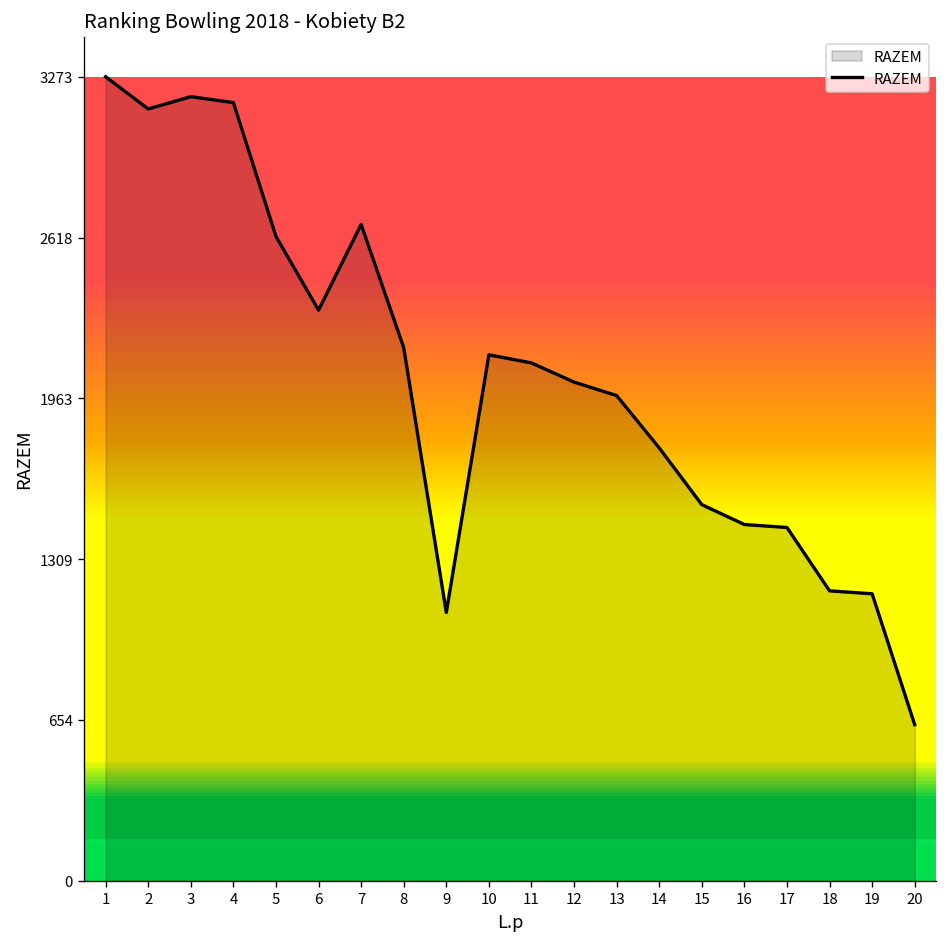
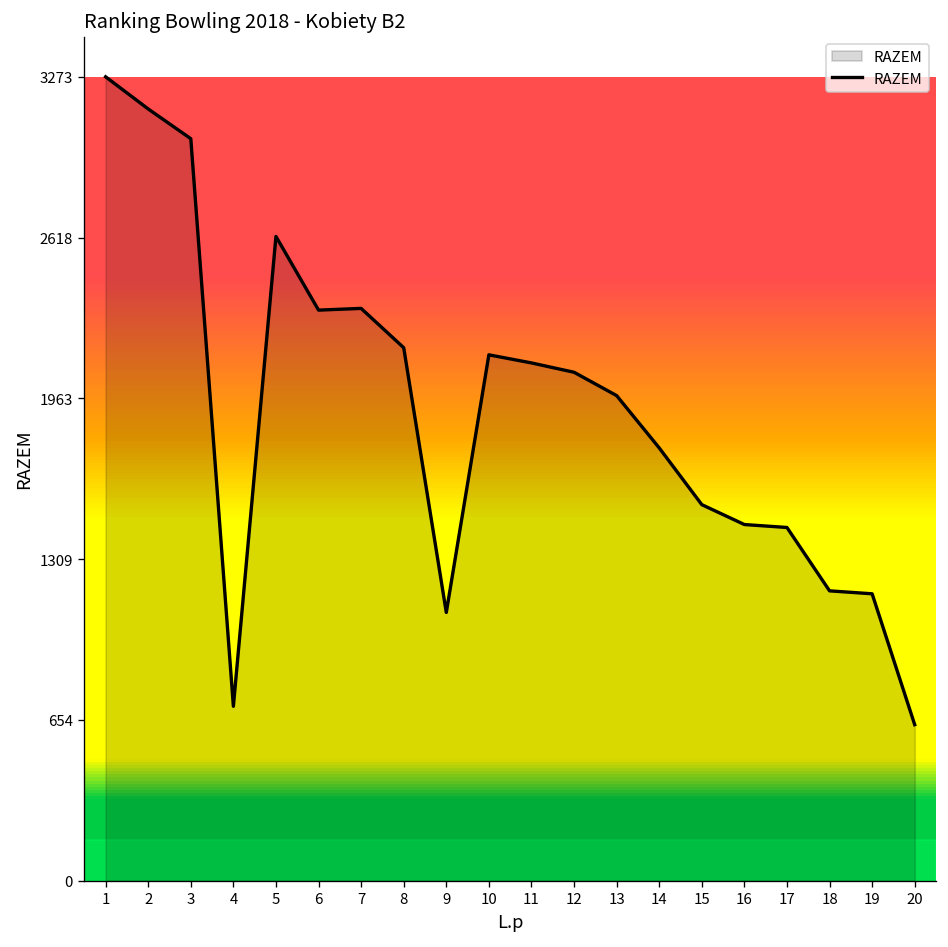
  {
    "1": 3270,
    "2": 3140,
-   "3": 3190,
-   "4": 3170,
+   "3": 3020,
+   "4": 710,
    "5": 2620,
    "6": 2320,
-   "7": 2670,
+   "7": 2330,
    "8": 2170,
    "9": 1090,
    "10": 2140,
    "11": 2110,
-   "12": 2030,
+   "12": 2070,
    "13": 1980,
    "14": 1760,
    "15": 1530,
    "16": 1450,
    "17": 1440,
    "18": 1180,
    "19": 1170,
    "20": 640
  }
